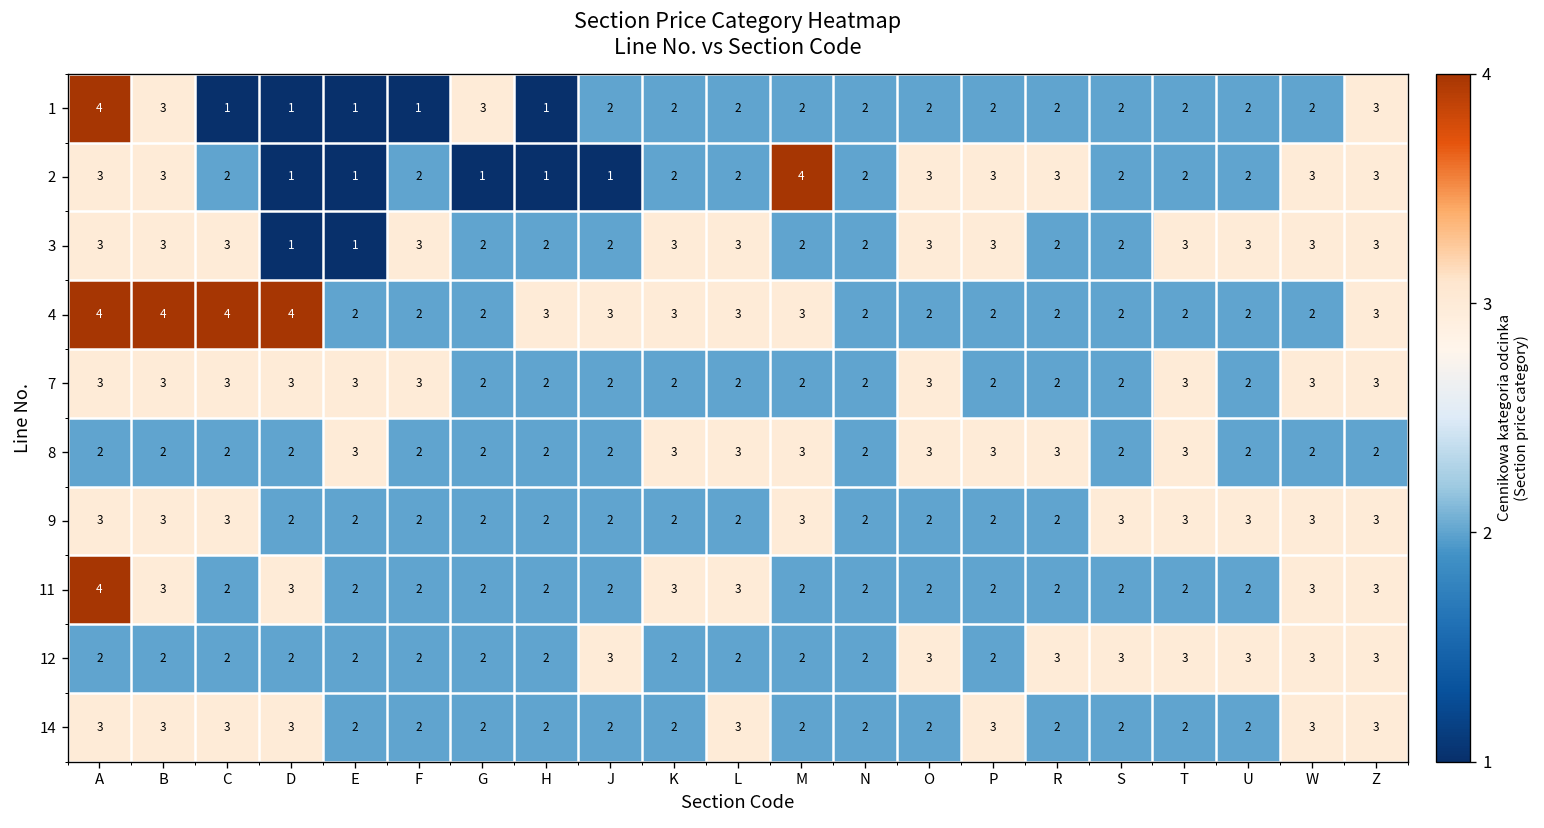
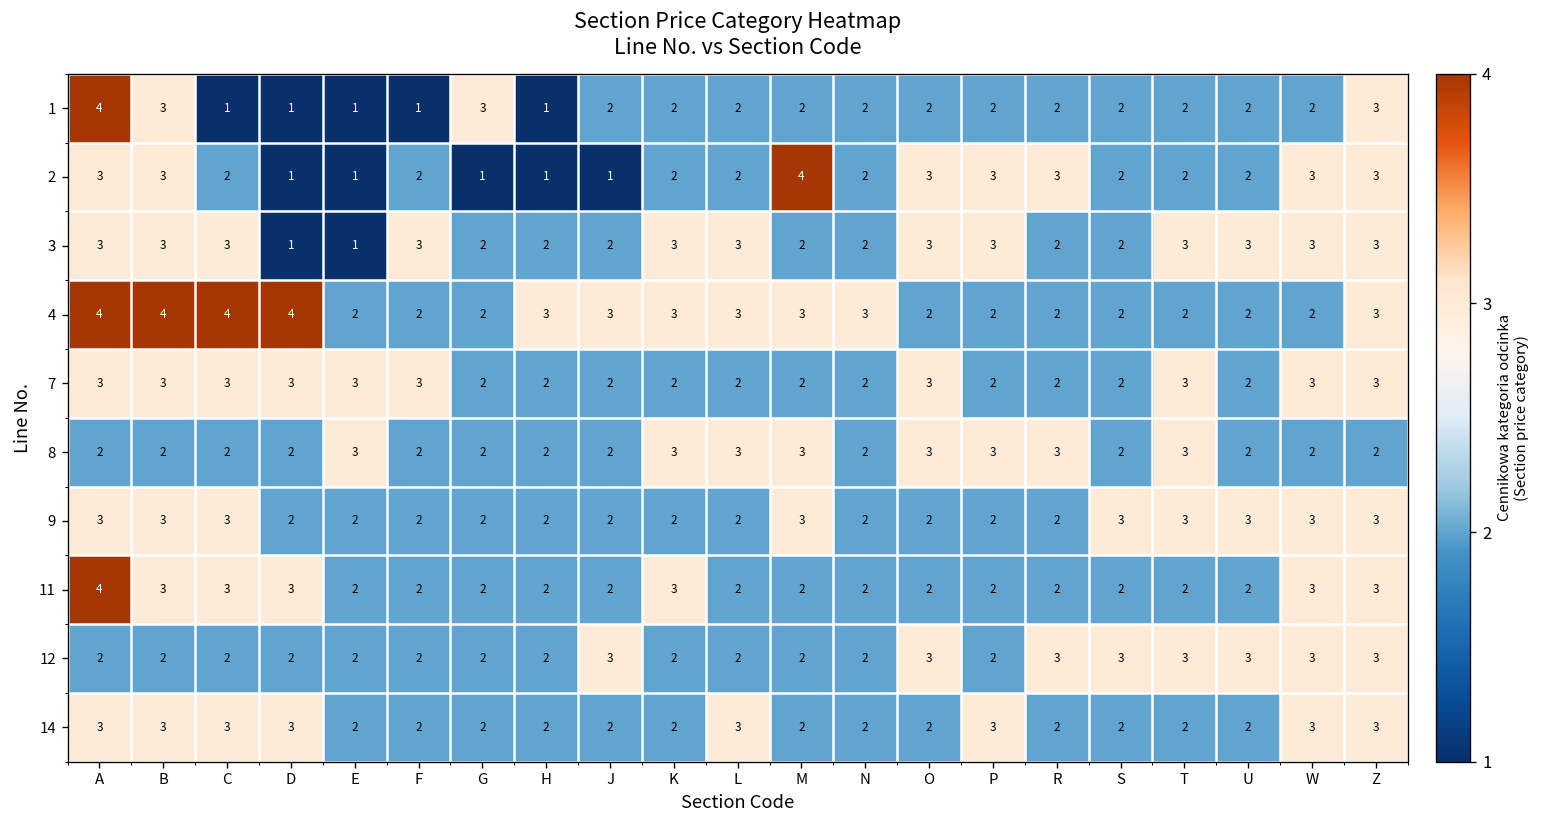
  {
    "4": {
      "A": 4,
      "B": 4,
      "C": 4,
      "D": 4,
      "E": 2,
      "F": 2,
      "G": 2,
      "H": 3,
      "J": 3,
      "K": 3,
      "L": 3,
      "M": 3,
-     "N": 2,
+     "N": 3,
      "O": 2,
      "P": 2,
      "R": 2,
      "S": 2,
      "T": 2,
      "U": 2,
      "W": 2,
      "Z": 3
    },
    "11": {
      "A": 4,
      "B": 3,
-     "C": 2,
+     "C": 3,
      "D": 3,
      "E": 2,
      "F": 2,
      "G": 2,
      "H": 2,
      "J": 2,
      "K": 3,
-     "L": 3,
+     "L": 2,
      "M": 2,
      "N": 2,
      "O": 2,
      "P": 2,
      "R": 2,
      "S": 2,
      "T": 2,
      "U": 2,
      "W": 3,
      "Z": 3
    }
  }
